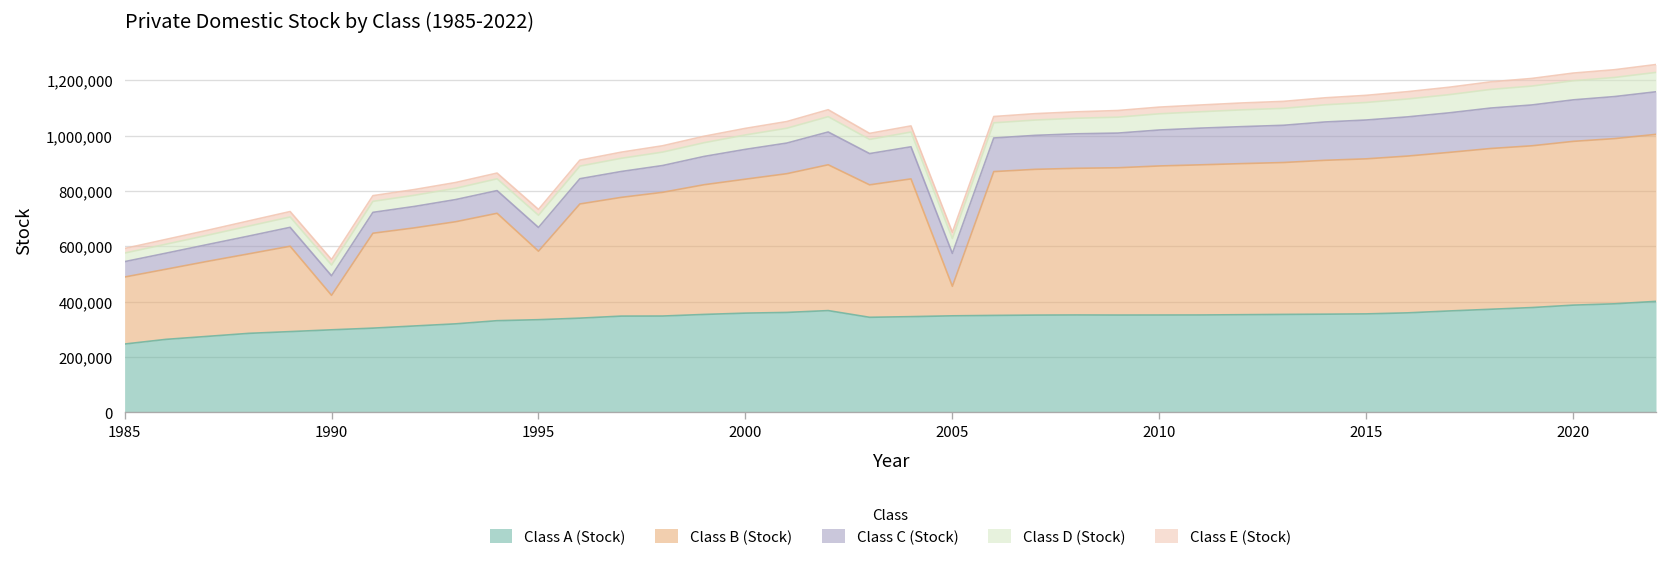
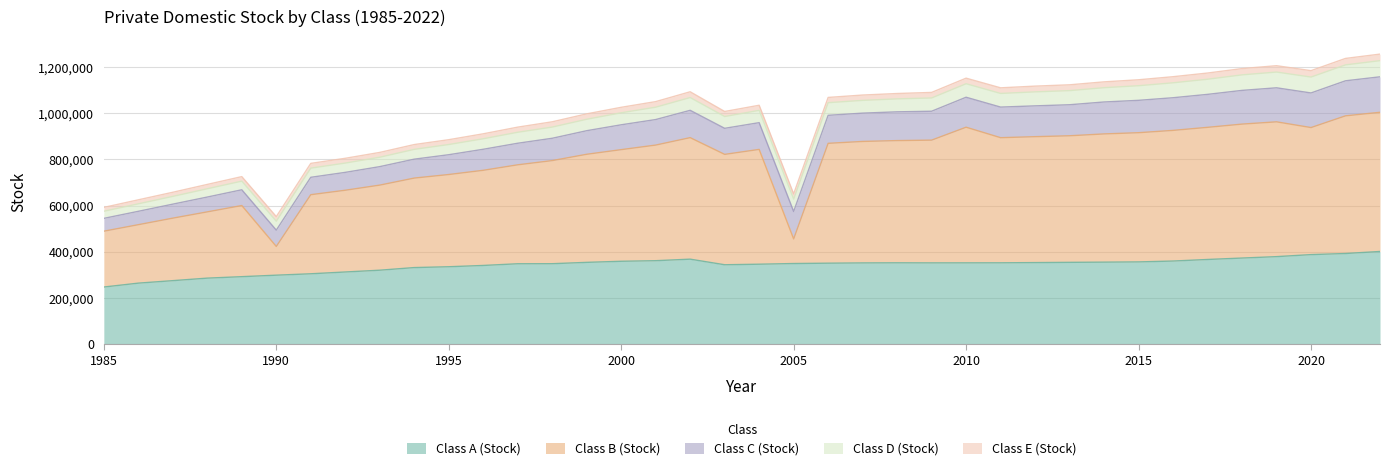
  {
    "Class B (Stock)": {
      "1985": "240,000",
      "1990": "120,000",
-     "1995": "250,000",
+     "1995": "400,000",
      "2000": "480,000",
      "2005": "110,000",
-     "2010": "540,000",
+     "2010": "590,000",
      "2015": "560,000",
-     "2020": "590,000"
+     "2020": "550,000"
    }
  }
